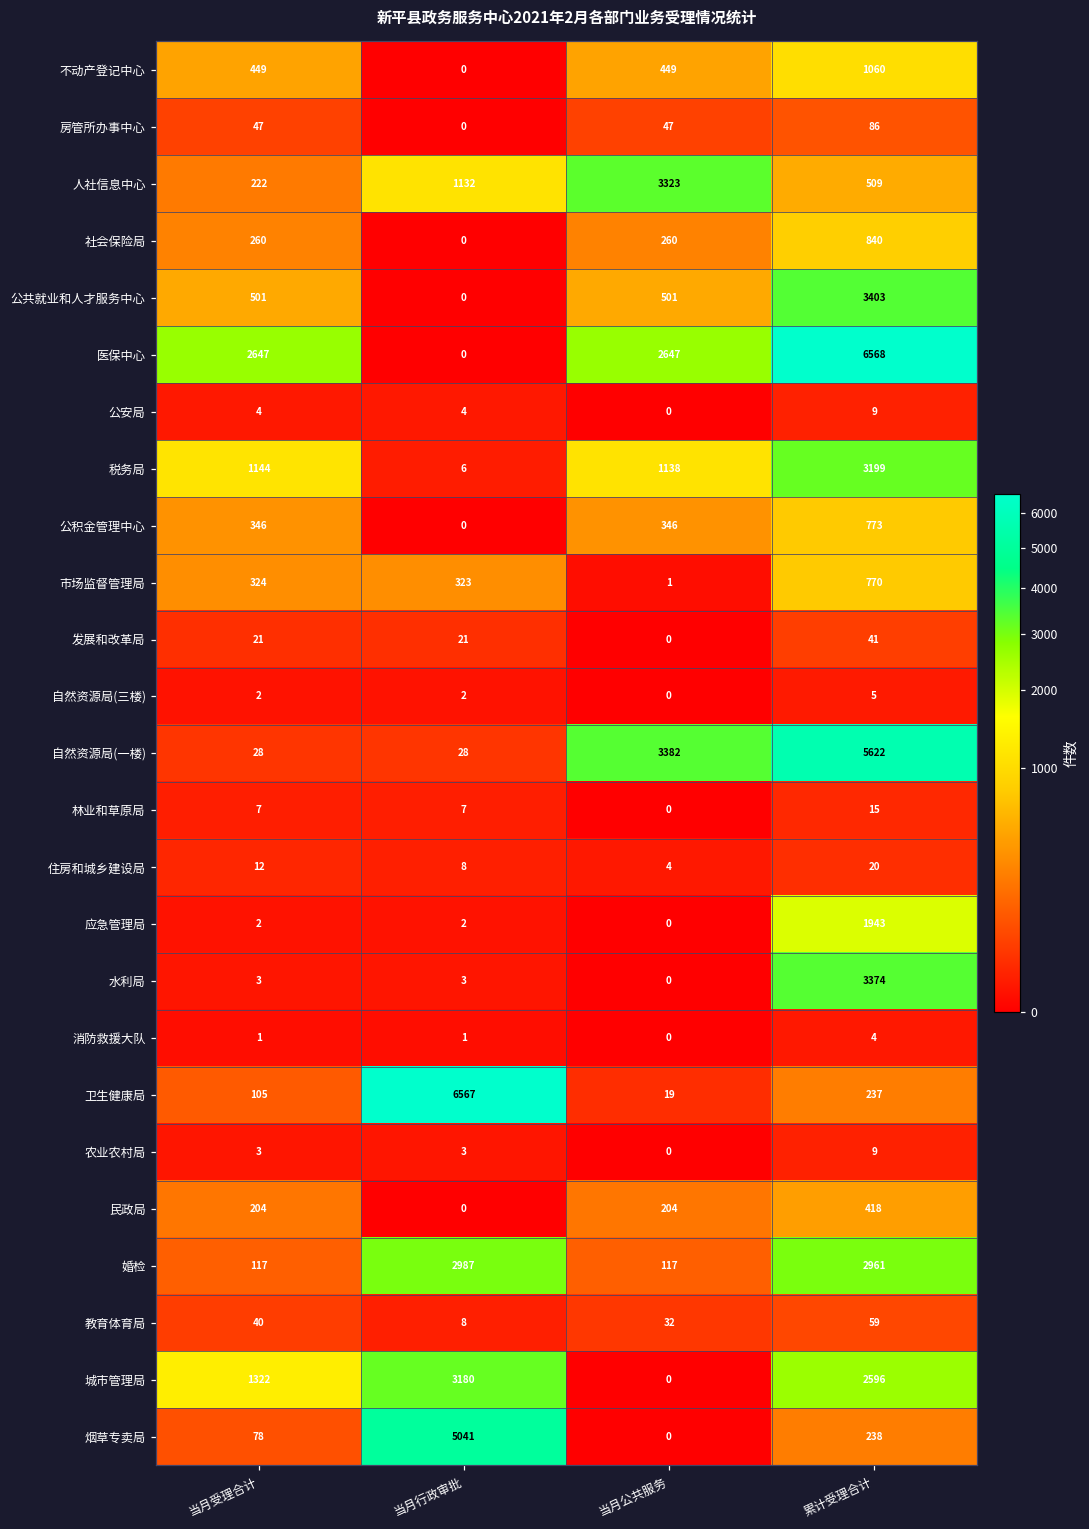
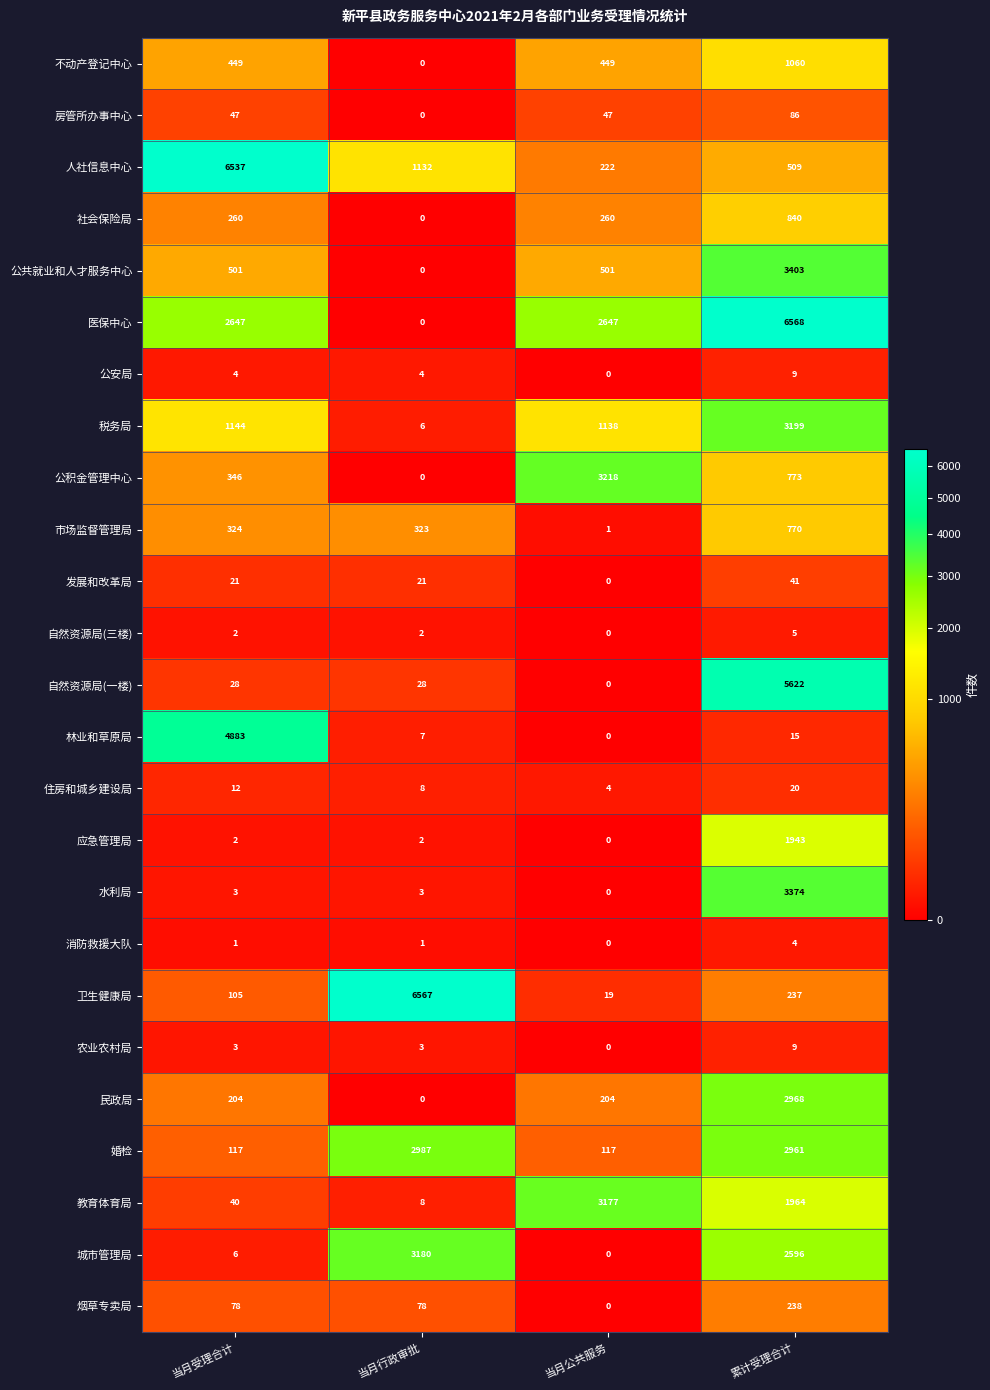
  {
    "不动产登记中心": {
      "当月受理合计": 449,
      "当月行政审批": 0,
      "当月公共服务": 449,
      "累计受理合计": 1060
    },
    "房管所办事中心": {
      "当月受理合计": 47,
      "当月行政审批": 0,
      "当月公共服务": 47,
      "累计受理合计": 86
    },
    "人社信息中心": {
-     "当月受理合计": 222,
+     "当月受理合计": 6537,
      "当月行政审批": 1132,
-     "当月公共服务": 3323,
+     "当月公共服务": 222,
      "累计受理合计": 509
    },
    "社会保险局": {
      "当月受理合计": 260,
      "当月行政审批": 0,
      "当月公共服务": 260,
      "累计受理合计": 840
    },
    "公共就业和人才服务中心": {
      "当月受理合计": 501,
      "当月行政审批": 0,
      "当月公共服务": 501,
      "累计受理合计": 3403
    },
    "医保中心": {
      "当月受理合计": 2647,
      "当月行政审批": 0,
      "当月公共服务": 2647,
      "累计受理合计": 6568
    },
    "公安局": {
      "当月受理合计": 4,
      "当月行政审批": 4,
      "当月公共服务": 0,
      "累计受理合计": 9
    },
    "税务局": {
      "当月受理合计": 1144,
      "当月行政审批": 6,
      "当月公共服务": 1138,
      "累计受理合计": 3199
    },
    "公积金管理中心": {
      "当月受理合计": 346,
      "当月行政审批": 0,
-     "当月公共服务": 346,
+     "当月公共服务": 3218,
      "累计受理合计": 773
    },
    "市场监督管理局": {
      "当月受理合计": 324,
      "当月行政审批": 323,
      "当月公共服务": 1,
      "累计受理合计": 770
    },
    "发展和改革局": {
      "当月受理合计": 21,
      "当月行政审批": 21,
      "当月公共服务": 0,
      "累计受理合计": 41
    },
    "自然资源局(三楼)": {
      "当月受理合计": 2,
      "当月行政审批": 2,
      "当月公共服务": 0,
      "累计受理合计": 5
    },
    "自然资源局(一楼)": {
      "当月受理合计": 28,
      "当月行政审批": 28,
-     "当月公共服务": 3382,
+     "当月公共服务": 0,
      "累计受理合计": 5622
    },
    "林业和草原局": {
-     "当月受理合计": 7,
+     "当月受理合计": 4883,
      "当月行政审批": 7,
      "当月公共服务": 0,
      "累计受理合计": 15
    },
    "住房和城乡建设局": {
      "当月受理合计": 12,
      "当月行政审批": 8,
      "当月公共服务": 4,
      "累计受理合计": 20
    },
    "应急管理局": {
      "当月受理合计": 2,
      "当月行政审批": 2,
      "当月公共服务": 0,
      "累计受理合计": 1943
    },
    "水利局": {
      "当月受理合计": 3,
      "当月行政审批": 3,
      "当月公共服务": 0,
      "累计受理合计": 3374
    },
    "消防救援大队": {
      "当月受理合计": 1,
      "当月行政审批": 1,
      "当月公共服务": 0,
      "累计受理合计": 4
    },
    "卫生健康局": {
      "当月受理合计": 105,
      "当月行政审批": 6567,
      "当月公共服务": 19,
      "累计受理合计": 237
    },
    "农业农村局": {
      "当月受理合计": 3,
      "当月行政审批": 3,
      "当月公共服务": 0,
      "累计受理合计": 9
    },
    "民政局": {
      "当月受理合计": 204,
      "当月行政审批": 0,
      "当月公共服务": 204,
-     "累计受理合计": 418
+     "累计受理合计": 2968
    },
    "婚检": {
      "当月受理合计": 117,
      "当月行政审批": 2987,
      "当月公共服务": 117,
      "累计受理合计": 2961
    },
    "教育体育局": {
      "当月受理合计": 40,
      "当月行政审批": 8,
-     "当月公共服务": 32,
-     "累计受理合计": 59
+     "当月公共服务": 3177,
+     "累计受理合计": 1964
    },
    "城市管理局": {
-     "当月受理合计": 1322,
+     "当月受理合计": 6,
      "当月行政审批": 3180,
      "当月公共服务": 0,
      "累计受理合计": 2596
    },
    "烟草专卖局": {
      "当月受理合计": 78,
-     "当月行政审批": 5041,
+     "当月行政审批": 78,
      "当月公共服务": 0,
      "累计受理合计": 238
    }
  }
